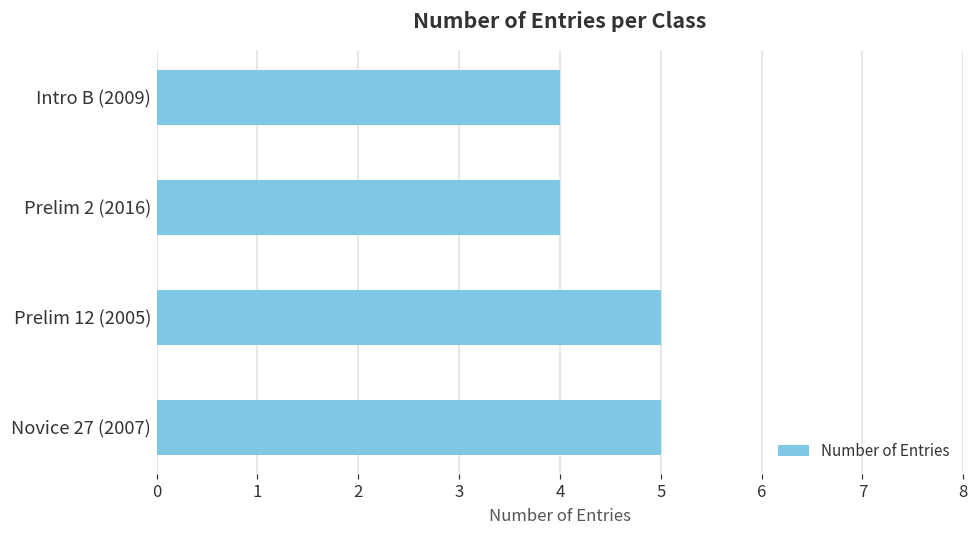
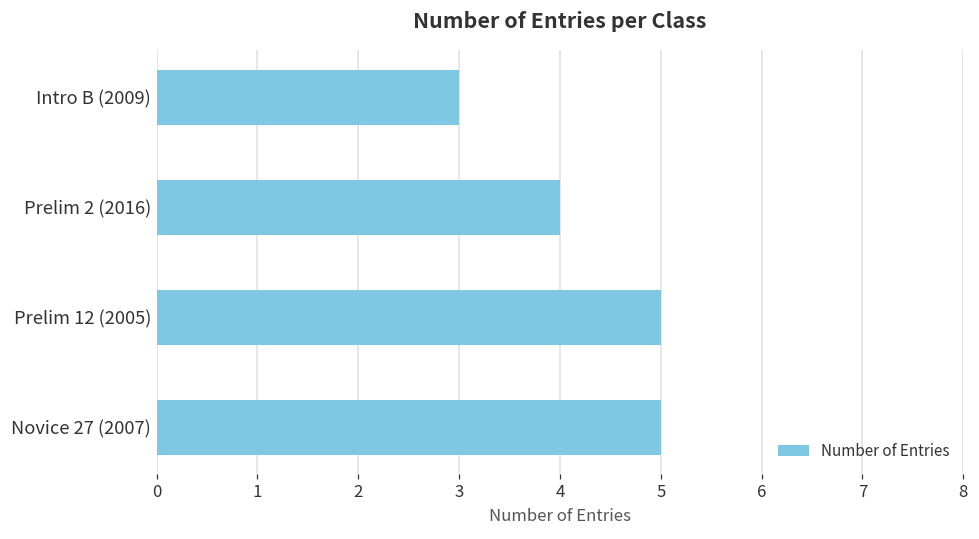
  {
-   "Intro B (2009)": 4,
+   "Intro B (2009)": 3,
    "Prelim 2 (2016)": 4,
    "Prelim 12 (2005)": 5,
    "Novice 27 (2007)": 5
  }
